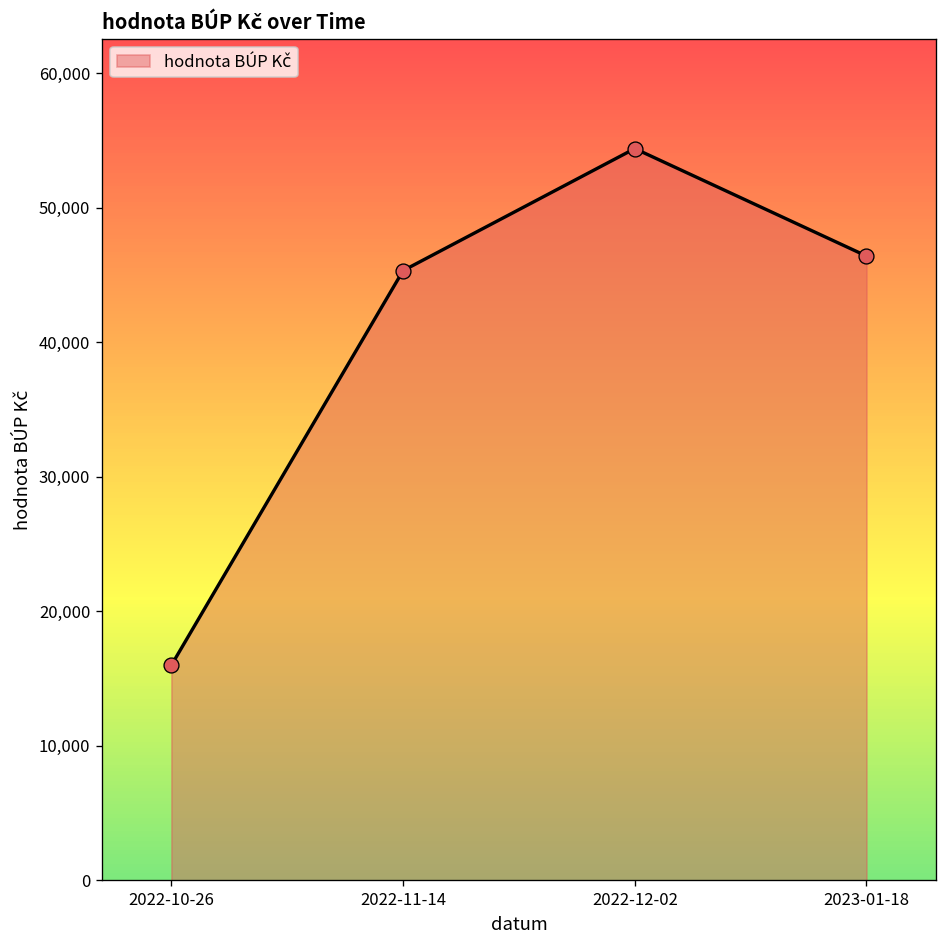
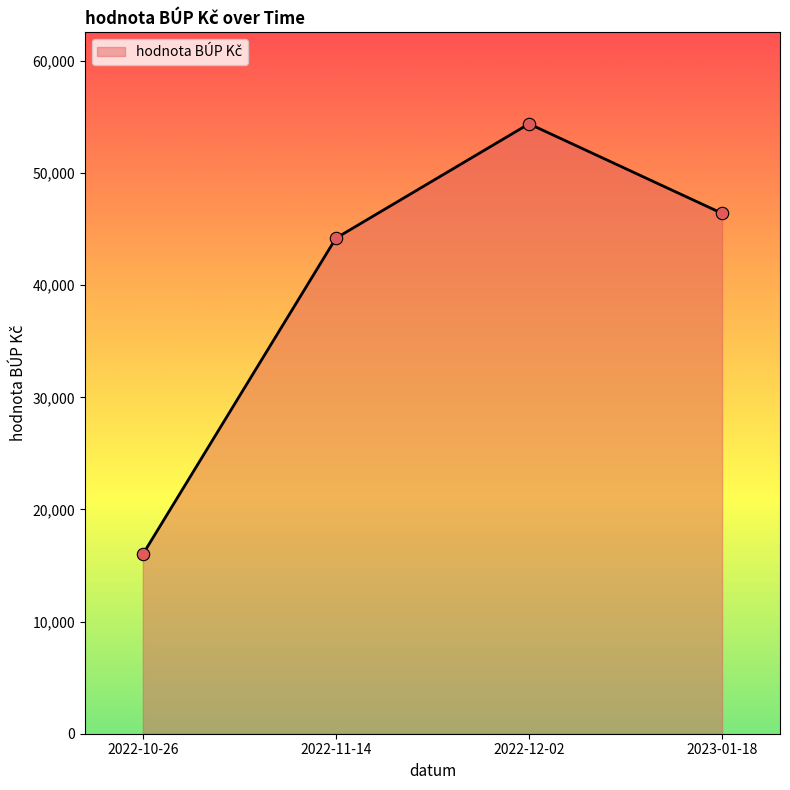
  {
    "2022-10-26": "16,000",
-   "2022-11-14": "45,300",
+   "2022-11-14": "44,200",
    "2022-12-02": "54,400",
    "2023-01-18": "46,400"
  }
